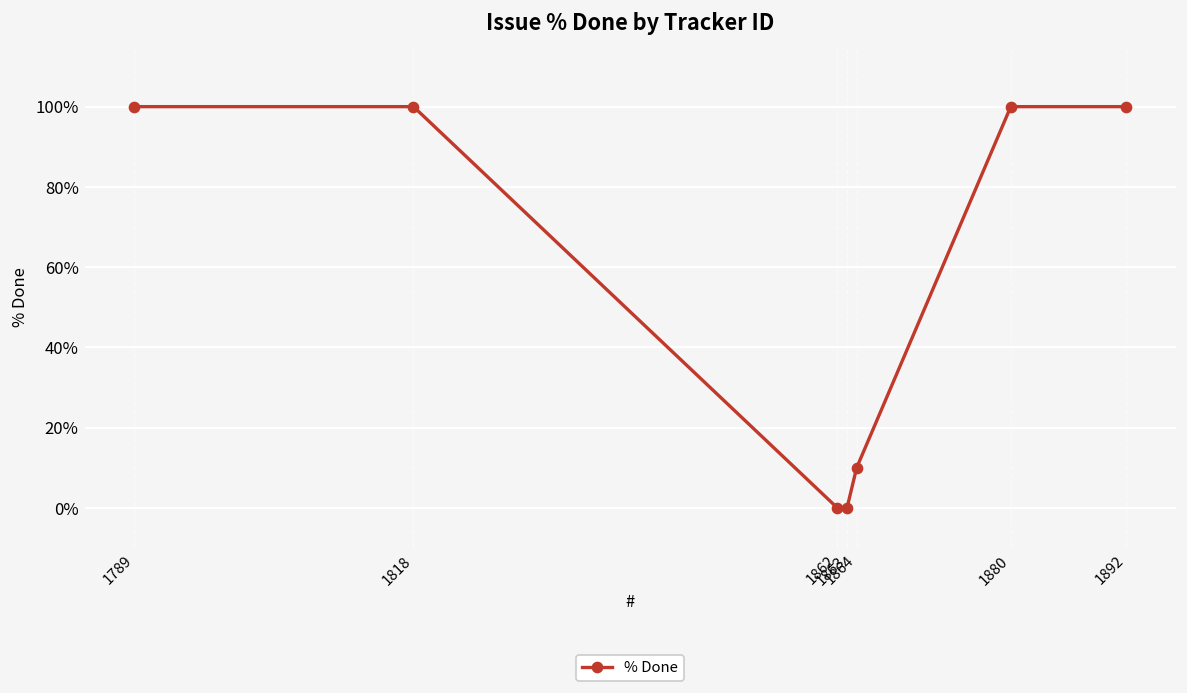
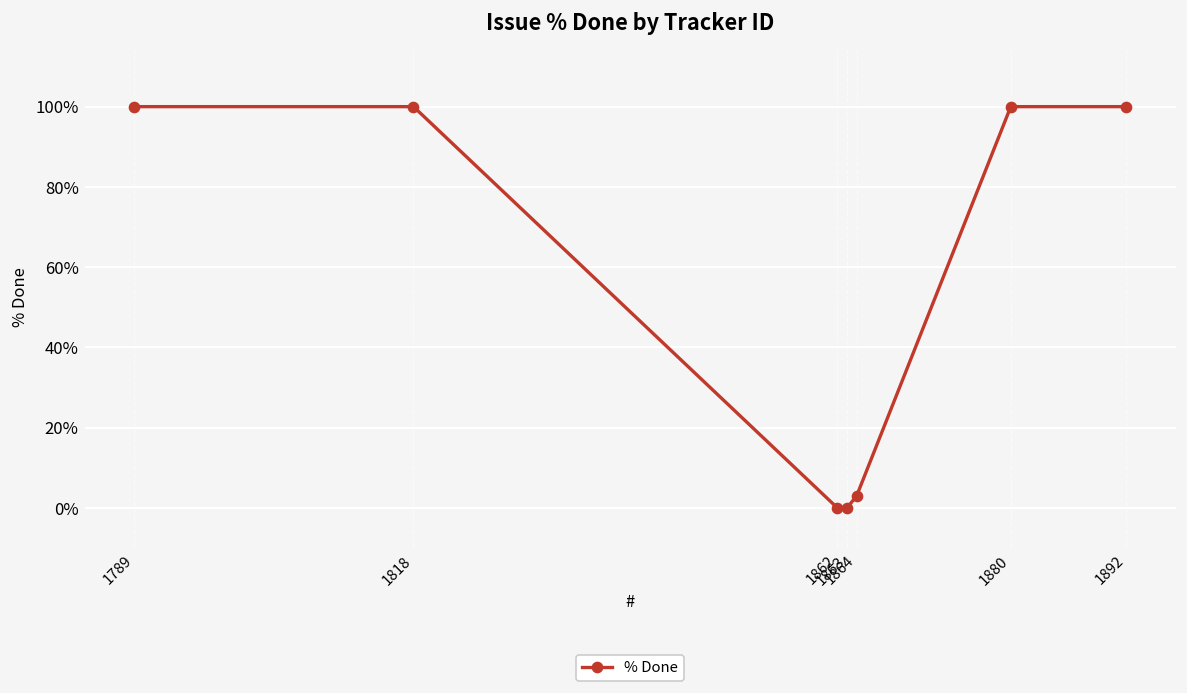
  {
    "1789": "100%",
    "1818": "100%",
    "1862": "0%",
    "1863": "0%",
-   "1864": "10%",
+   "1864": "3%",
    "1880": "100%",
    "1892": "100%"
  }
